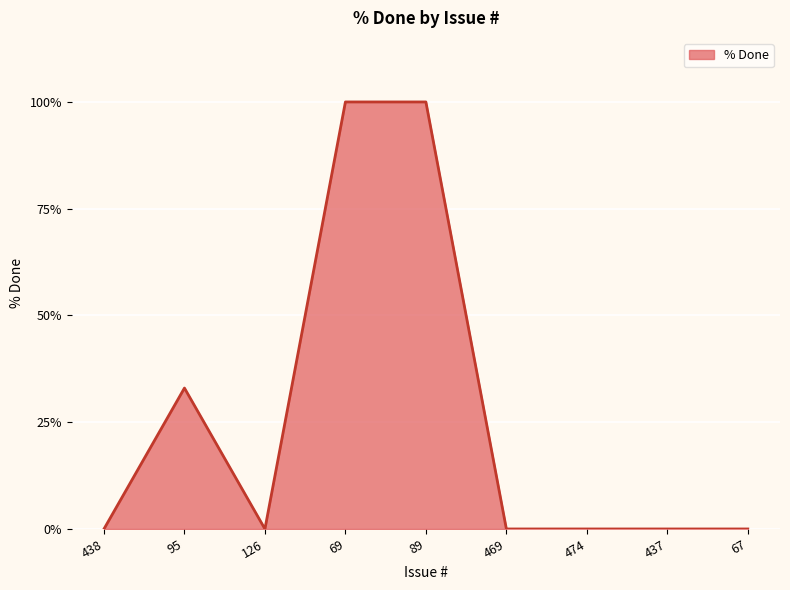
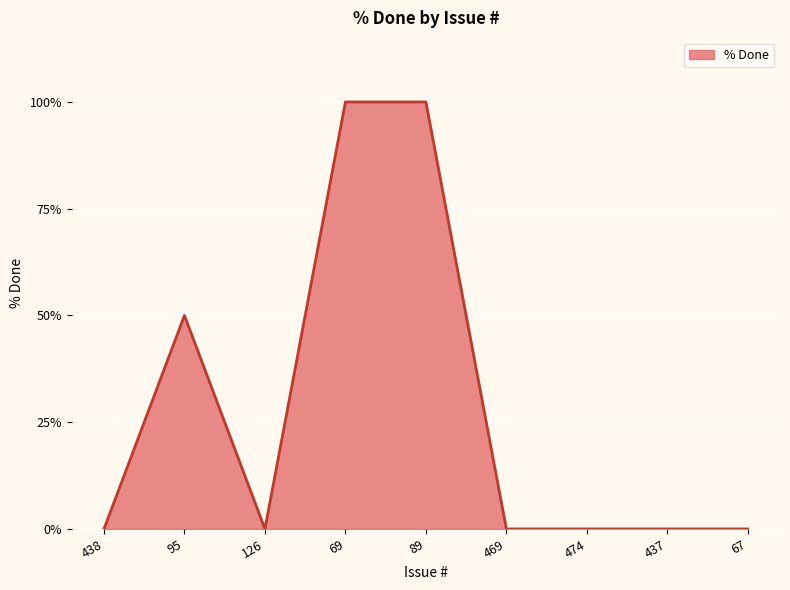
  {
    "438": "0%",
-   "95": "33%",
+   "95": "50%",
    "126": "0%",
    "69": "100%",
    "89": "100%",
    "469": "0%",
    "474": "0%",
    "437": "0%",
    "67": "0%"
  }
